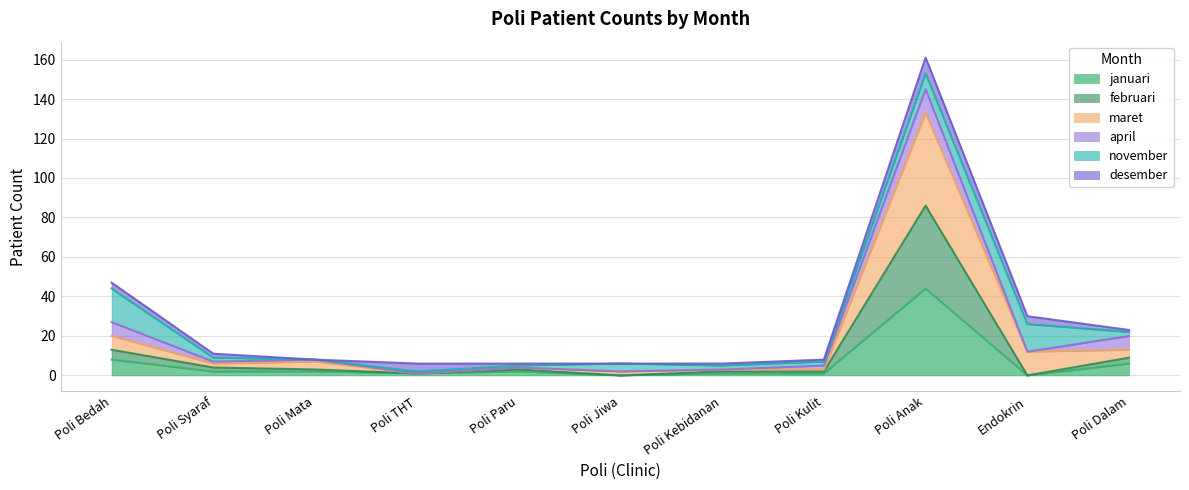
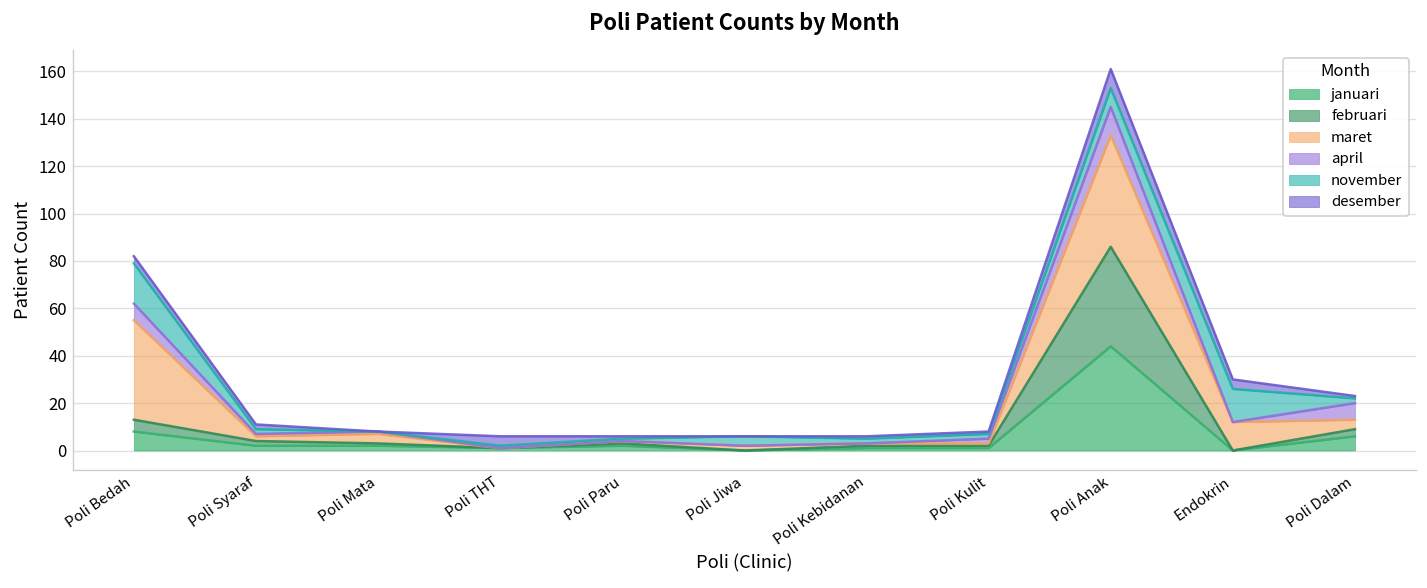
  {
    "maret": {
-     "Poli Bedah": 7,
+     "Poli Bedah": 42,
      "Poli Anak": 47,
      "Poli Dalam": 4
    },
    "november": {
      "Poli Bedah": 17,
      "Poli Syaraf": 2,
      "Poli Anak": 8,
      "Endokrin": 14
    }
  }
